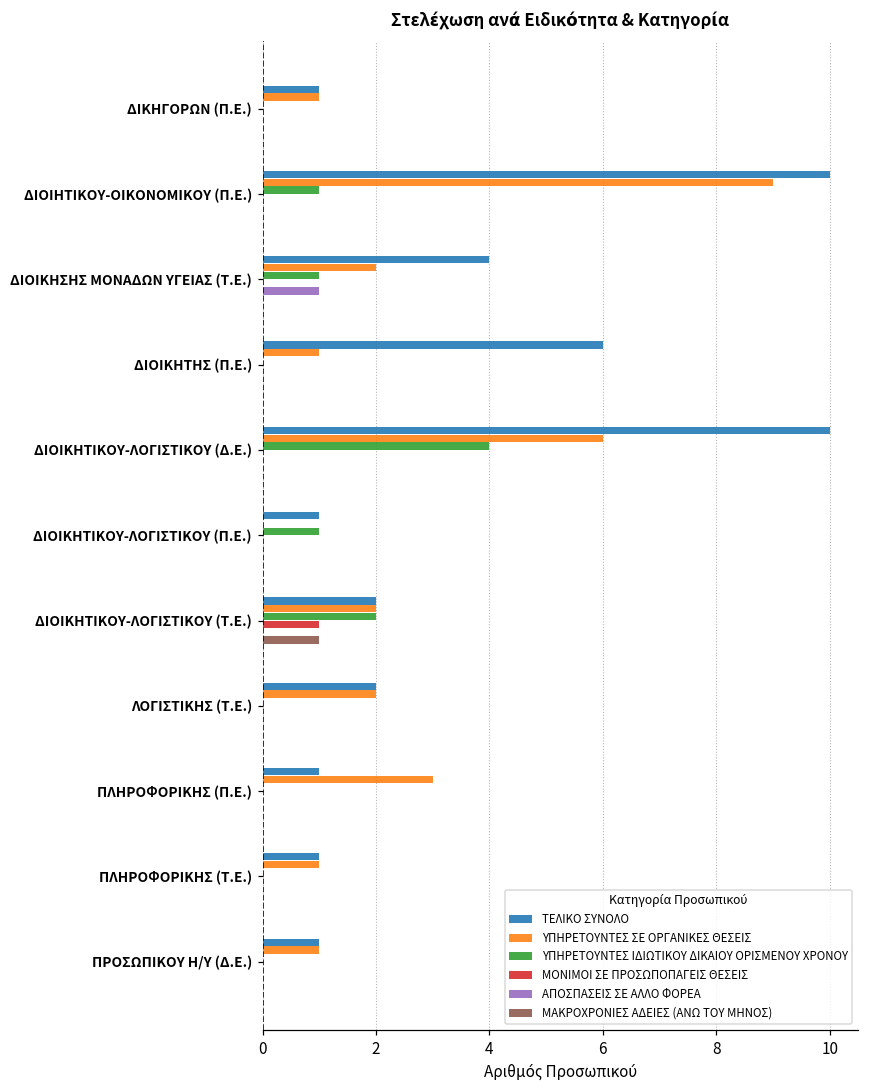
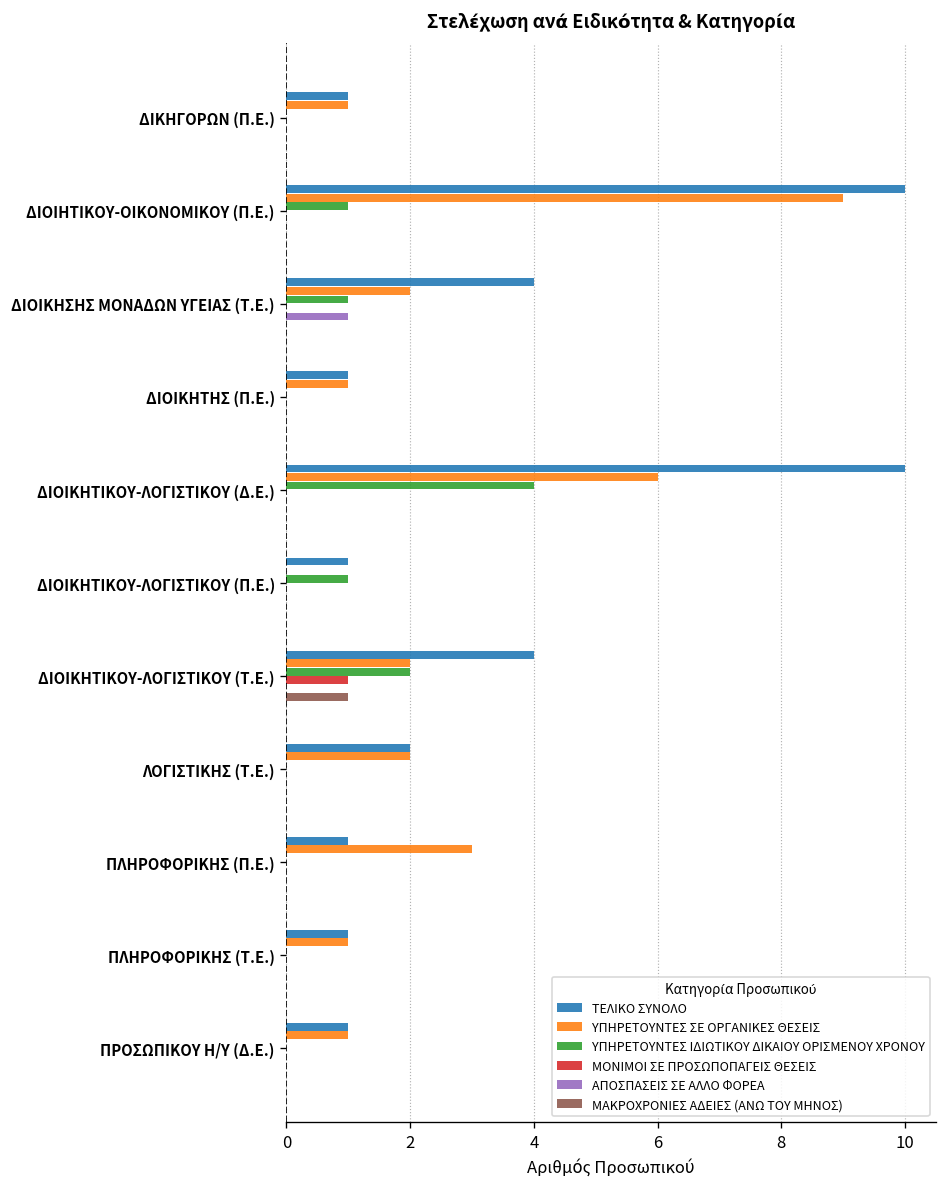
  {
    "ΤΕΛΙΚΟ ΣΥΝΟΛΟ": {
      "ΔΙΚΗΓΟΡΩΝ (Π.Ε.)": 1,
      "ΔΙΟΙΗΤΙΚΟΥ-ΟΙΚΟΝΟΜΙΚΟΥ (Π.Ε.)": 10,
      "ΔΙΟΙΚΗΣΗΣ ΜΟΝΑΔΩΝ ΥΓΕΙΑΣ (Τ.Ε.)": 4,
-     "ΔΙΟΙΚΗΤΗΣ (Π.Ε.)": 6,
+     "ΔΙΟΙΚΗΤΗΣ (Π.Ε.)": 1,
      "ΔΙΟΙΚΗΤΙΚΟΥ-ΛΟΓΙΣΤΙΚΟΥ (Δ.Ε.)": 10,
      "ΔΙΟΙΚΗΤΙΚΟΥ-ΛΟΓΙΣΤΙΚΟΥ (Π.Ε.)": 1,
-     "ΔΙΟΙΚΗΤΙΚΟΥ-ΛΟΓΙΣΤΙΚΟΥ (Τ.Ε.)": 2,
+     "ΔΙΟΙΚΗΤΙΚΟΥ-ΛΟΓΙΣΤΙΚΟΥ (Τ.Ε.)": 4,
      "ΛΟΓΙΣΤΙΚΗΣ (Τ.Ε.)": 2,
      "ΠΛΗΡΟΦΟΡΙΚΗΣ (Π.Ε.)": 1,
      "ΠΛΗΡΟΦΟΡΙΚΗΣ (Τ.Ε.)": 1,
      "ΠΡΟΣΩΠΙΚΟΥ Η/Υ (Δ.Ε.)": 1
    },
    "ΥΠΗΡΕΤΟΥΝΤΕΣ ΣΕ ΟΡΓΑΝΙΚΕΣ ΘΕΣΕΙΣ": {
      "ΔΙΚΗΓΟΡΩΝ (Π.Ε.)": 1,
      "ΔΙΟΙΗΤΙΚΟΥ-ΟΙΚΟΝΟΜΙΚΟΥ (Π.Ε.)": 9,
      "ΔΙΟΙΚΗΣΗΣ ΜΟΝΑΔΩΝ ΥΓΕΙΑΣ (Τ.Ε.)": 2,
      "ΔΙΟΙΚΗΤΗΣ (Π.Ε.)": 1,
      "ΔΙΟΙΚΗΤΙΚΟΥ-ΛΟΓΙΣΤΙΚΟΥ (Δ.Ε.)": 6,
      "ΔΙΟΙΚΗΤΙΚΟΥ-ΛΟΓΙΣΤΙΚΟΥ (Π.Ε.)": 0,
      "ΔΙΟΙΚΗΤΙΚΟΥ-ΛΟΓΙΣΤΙΚΟΥ (Τ.Ε.)": 2,
      "ΛΟΓΙΣΤΙΚΗΣ (Τ.Ε.)": 2,
      "ΠΛΗΡΟΦΟΡΙΚΗΣ (Π.Ε.)": 3,
      "ΠΛΗΡΟΦΟΡΙΚΗΣ (Τ.Ε.)": 1,
      "ΠΡΟΣΩΠΙΚΟΥ Η/Υ (Δ.Ε.)": 1
    },
    "ΥΠΗΡΕΤΟΥΝΤΕΣ ΙΔΙΩΤΙΚΟΥ ΔΙΚΑΙΟΥ ΟΡΙΣΜΕΝΟΥ ΧΡΟΝΟΥ": {
      "ΔΙΚΗΓΟΡΩΝ (Π.Ε.)": 0,
      "ΔΙΟΙΗΤΙΚΟΥ-ΟΙΚΟΝΟΜΙΚΟΥ (Π.Ε.)": 1,
      "ΔΙΟΙΚΗΣΗΣ ΜΟΝΑΔΩΝ ΥΓΕΙΑΣ (Τ.Ε.)": 1,
      "ΔΙΟΙΚΗΤΗΣ (Π.Ε.)": 0,
      "ΔΙΟΙΚΗΤΙΚΟΥ-ΛΟΓΙΣΤΙΚΟΥ (Δ.Ε.)": 4,
      "ΔΙΟΙΚΗΤΙΚΟΥ-ΛΟΓΙΣΤΙΚΟΥ (Π.Ε.)": 1,
      "ΔΙΟΙΚΗΤΙΚΟΥ-ΛΟΓΙΣΤΙΚΟΥ (Τ.Ε.)": 2,
      "ΛΟΓΙΣΤΙΚΗΣ (Τ.Ε.)": 0,
      "ΠΛΗΡΟΦΟΡΙΚΗΣ (Π.Ε.)": 0,
      "ΠΛΗΡΟΦΟΡΙΚΗΣ (Τ.Ε.)": 0,
      "ΠΡΟΣΩΠΙΚΟΥ Η/Υ (Δ.Ε.)": 0
    },
    "ΜΟΝΙΜΟΙ ΣΕ ΠΡΟΣΩΠΟΠΑΓΕΙΣ ΘΕΣΕΙΣ": {
      "ΔΙΚΗΓΟΡΩΝ (Π.Ε.)": 0,
      "ΔΙΟΙΗΤΙΚΟΥ-ΟΙΚΟΝΟΜΙΚΟΥ (Π.Ε.)": 0,
      "ΔΙΟΙΚΗΣΗΣ ΜΟΝΑΔΩΝ ΥΓΕΙΑΣ (Τ.Ε.)": 0,
      "ΔΙΟΙΚΗΤΗΣ (Π.Ε.)": 0,
      "ΔΙΟΙΚΗΤΙΚΟΥ-ΛΟΓΙΣΤΙΚΟΥ (Δ.Ε.)": 0,
      "ΔΙΟΙΚΗΤΙΚΟΥ-ΛΟΓΙΣΤΙΚΟΥ (Π.Ε.)": 0,
      "ΔΙΟΙΚΗΤΙΚΟΥ-ΛΟΓΙΣΤΙΚΟΥ (Τ.Ε.)": 1,
      "ΛΟΓΙΣΤΙΚΗΣ (Τ.Ε.)": 0,
      "ΠΛΗΡΟΦΟΡΙΚΗΣ (Π.Ε.)": 0,
      "ΠΛΗΡΟΦΟΡΙΚΗΣ (Τ.Ε.)": 0,
      "ΠΡΟΣΩΠΙΚΟΥ Η/Υ (Δ.Ε.)": 0
    },
    "ΑΠΟΣΠΑΣΕΙΣ ΣΕ ΑΛΛΟ ΦΟΡΕΑ": {
      "ΔΙΚΗΓΟΡΩΝ (Π.Ε.)": 0,
      "ΔΙΟΙΗΤΙΚΟΥ-ΟΙΚΟΝΟΜΙΚΟΥ (Π.Ε.)": 0,
      "ΔΙΟΙΚΗΣΗΣ ΜΟΝΑΔΩΝ ΥΓΕΙΑΣ (Τ.Ε.)": 1,
      "ΔΙΟΙΚΗΤΗΣ (Π.Ε.)": 0,
      "ΔΙΟΙΚΗΤΙΚΟΥ-ΛΟΓΙΣΤΙΚΟΥ (Δ.Ε.)": 0,
      "ΔΙΟΙΚΗΤΙΚΟΥ-ΛΟΓΙΣΤΙΚΟΥ (Π.Ε.)": 0,
      "ΔΙΟΙΚΗΤΙΚΟΥ-ΛΟΓΙΣΤΙΚΟΥ (Τ.Ε.)": 0,
      "ΛΟΓΙΣΤΙΚΗΣ (Τ.Ε.)": 0,
      "ΠΛΗΡΟΦΟΡΙΚΗΣ (Π.Ε.)": 0,
      "ΠΛΗΡΟΦΟΡΙΚΗΣ (Τ.Ε.)": 0,
      "ΠΡΟΣΩΠΙΚΟΥ Η/Υ (Δ.Ε.)": 0
    },
    "ΜΑΚΡΟΧΡΟΝΙΕΣ ΑΔΕΙΕΣ (ΑΝΩ ΤΟΥ ΜΗΝΟΣ)": {
      "ΔΙΚΗΓΟΡΩΝ (Π.Ε.)": 0,
      "ΔΙΟΙΗΤΙΚΟΥ-ΟΙΚΟΝΟΜΙΚΟΥ (Π.Ε.)": 0,
      "ΔΙΟΙΚΗΣΗΣ ΜΟΝΑΔΩΝ ΥΓΕΙΑΣ (Τ.Ε.)": 0,
      "ΔΙΟΙΚΗΤΗΣ (Π.Ε.)": 0,
      "ΔΙΟΙΚΗΤΙΚΟΥ-ΛΟΓΙΣΤΙΚΟΥ (Δ.Ε.)": 0,
      "ΔΙΟΙΚΗΤΙΚΟΥ-ΛΟΓΙΣΤΙΚΟΥ (Π.Ε.)": 0,
      "ΔΙΟΙΚΗΤΙΚΟΥ-ΛΟΓΙΣΤΙΚΟΥ (Τ.Ε.)": 1,
      "ΛΟΓΙΣΤΙΚΗΣ (Τ.Ε.)": 0,
      "ΠΛΗΡΟΦΟΡΙΚΗΣ (Π.Ε.)": 0,
      "ΠΛΗΡΟΦΟΡΙΚΗΣ (Τ.Ε.)": 0,
      "ΠΡΟΣΩΠΙΚΟΥ Η/Υ (Δ.Ε.)": 0
    }
  }
